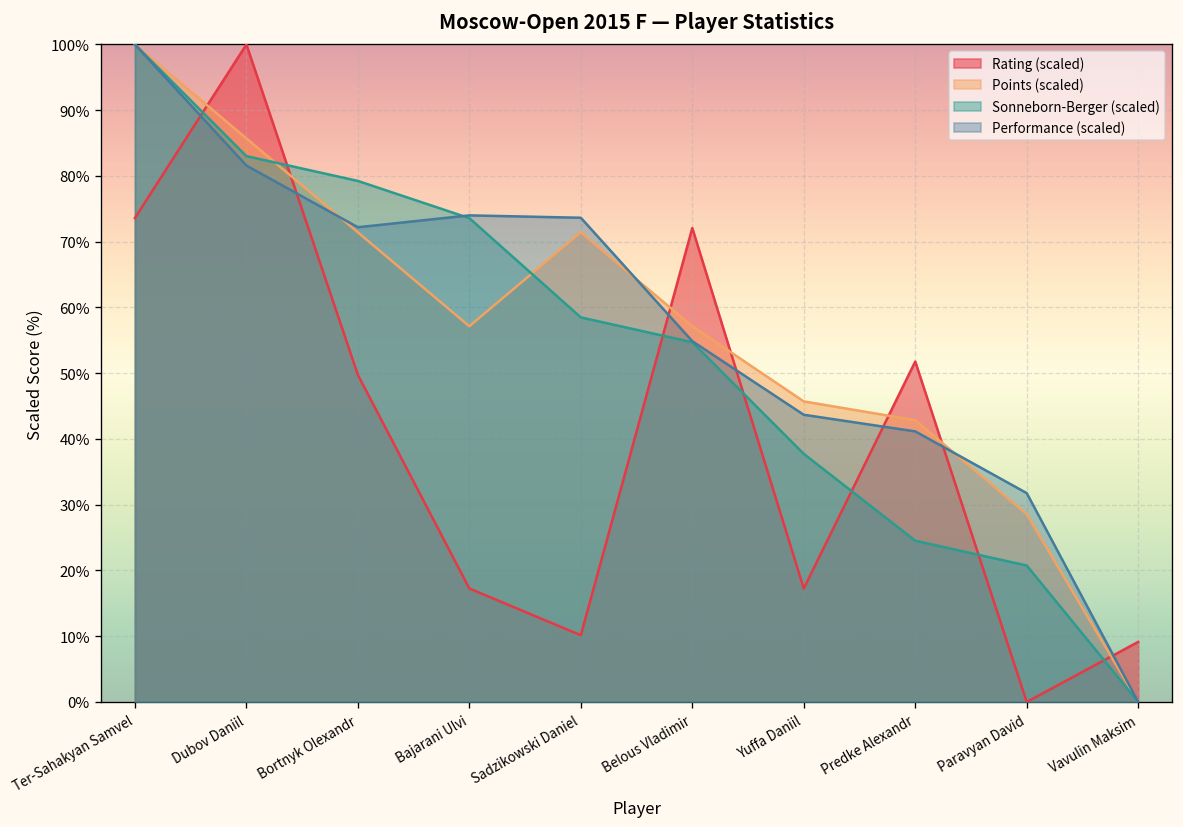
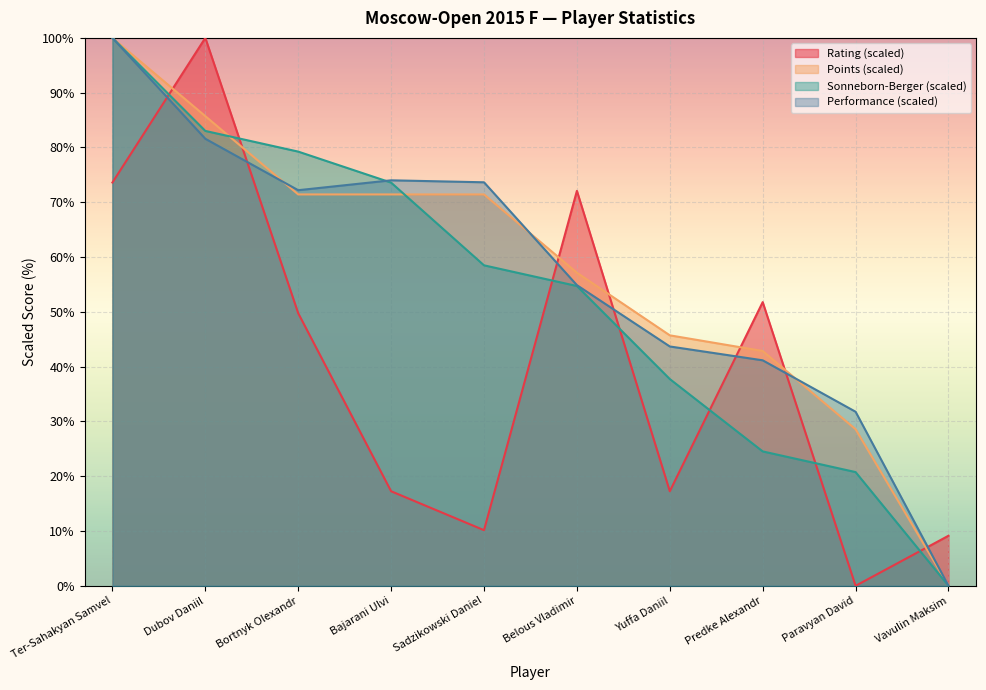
  {
    "Rating (scaled)": {
      "Ter-Sahakyan Samvel": "74%",
      "Dubov Daniil": "100%",
      "Bortnyk Olexandr": "50%",
      "Bajarani Ulvi": "17%",
      "Sadzikowski Daniel": "10%",
      "Belous Vladimir": "72%",
      "Yuffa Daniil": "17%",
      "Predke Alexandr": "52%",
      "Paravyan David": "0%",
      "Vavulin Maksim": "9%"
    },
    "Points (scaled)": {
      "Dubov Daniil": "86%",
      "Bortnyk Olexandr": "71%",
-     "Bajarani Ulvi": "57%",
+     "Bajarani Ulvi": "71%",
      "Sadzikowski Daniel": "71%",
      "Belous Vladimir": "57%",
      "Yuffa Daniil": "46%",
      "Predke Alexandr": "43%",
      "Paravyan David": "29%"
    }
  }
